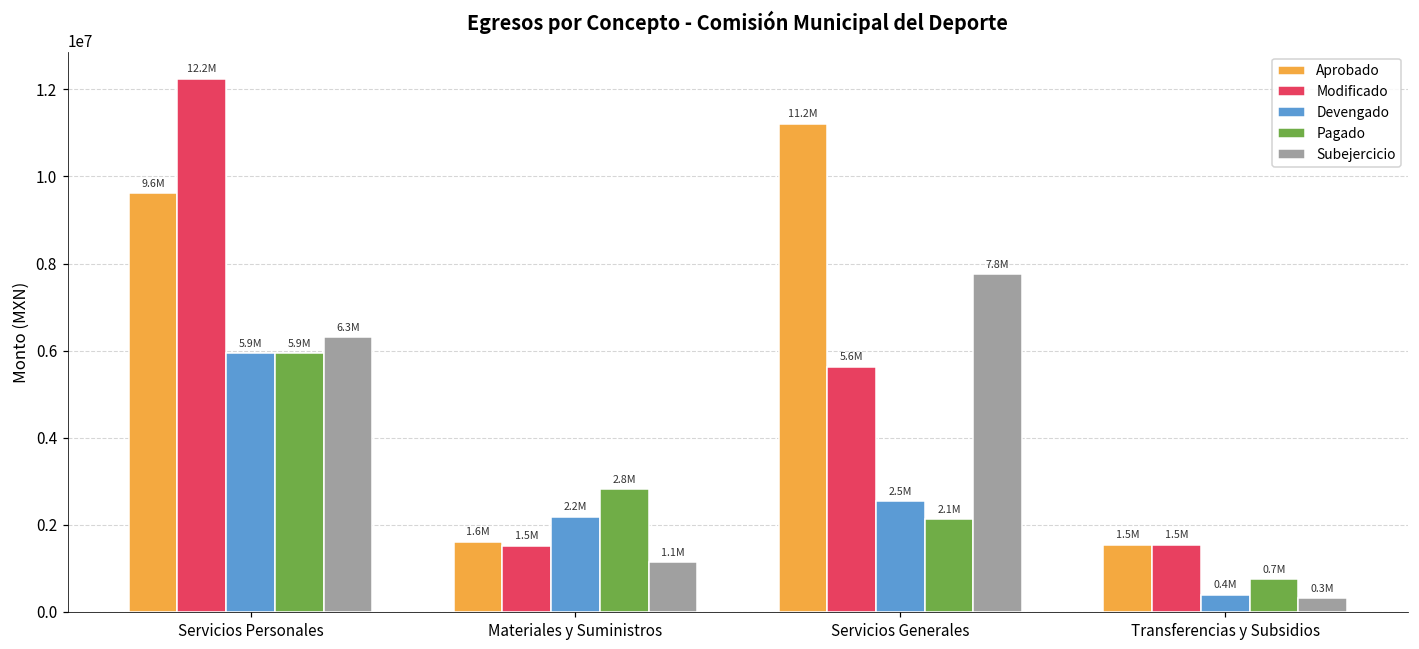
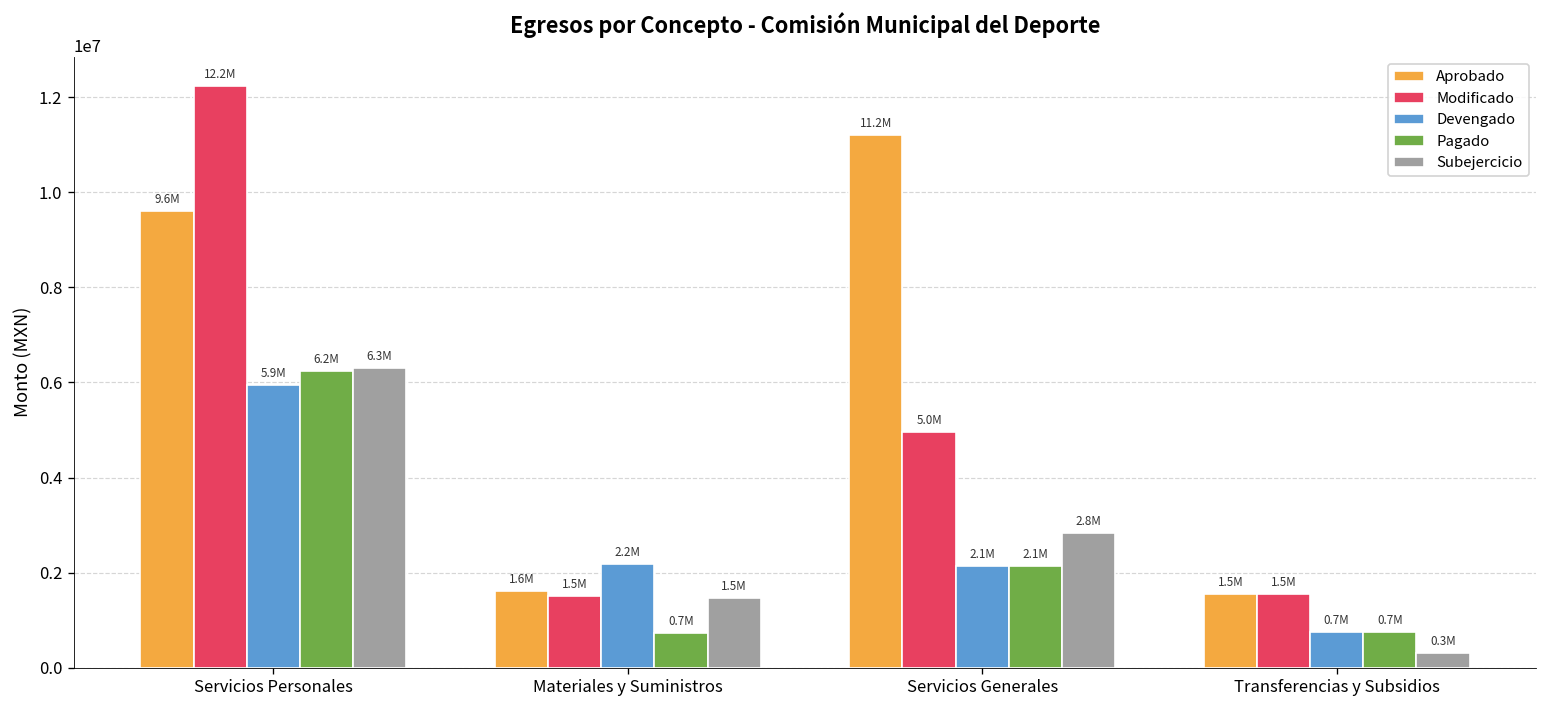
  {
    "Aprobado": {
      "Servicios Personales": "9.6M",
      "Materiales y Suministros": "1.6M",
      "Servicios Generales": "11.2M",
      "Transferencias y Subsidios": "1.5M"
    },
    "Modificado": {
      "Servicios Personales": "12.2M",
      "Materiales y Suministros": "1.5M",
-     "Servicios Generales": "5.6M",
+     "Servicios Generales": "5.0M",
      "Transferencias y Subsidios": "1.5M"
    },
    "Devengado": {
      "Servicios Personales": "5.9M",
      "Materiales y Suministros": "2.2M",
-     "Servicios Generales": "2.5M",
-     "Transferencias y Subsidios": "0.4M"
+     "Servicios Generales": "2.1M",
+     "Transferencias y Subsidios": "0.7M"
    },
    "Pagado": {
-     "Servicios Personales": "5.9M",
-     "Materiales y Suministros": "2.8M",
+     "Servicios Personales": "6.2M",
+     "Materiales y Suministros": "0.7M",
      "Servicios Generales": "2.1M",
      "Transferencias y Subsidios": "0.7M"
    },
    "Subejercicio": {
      "Servicios Personales": "6.3M",
-     "Materiales y Suministros": "1.1M",
-     "Servicios Generales": "7.8M",
+     "Materiales y Suministros": "1.5M",
+     "Servicios Generales": "2.8M",
      "Transferencias y Subsidios": "0.3M"
    }
  }
